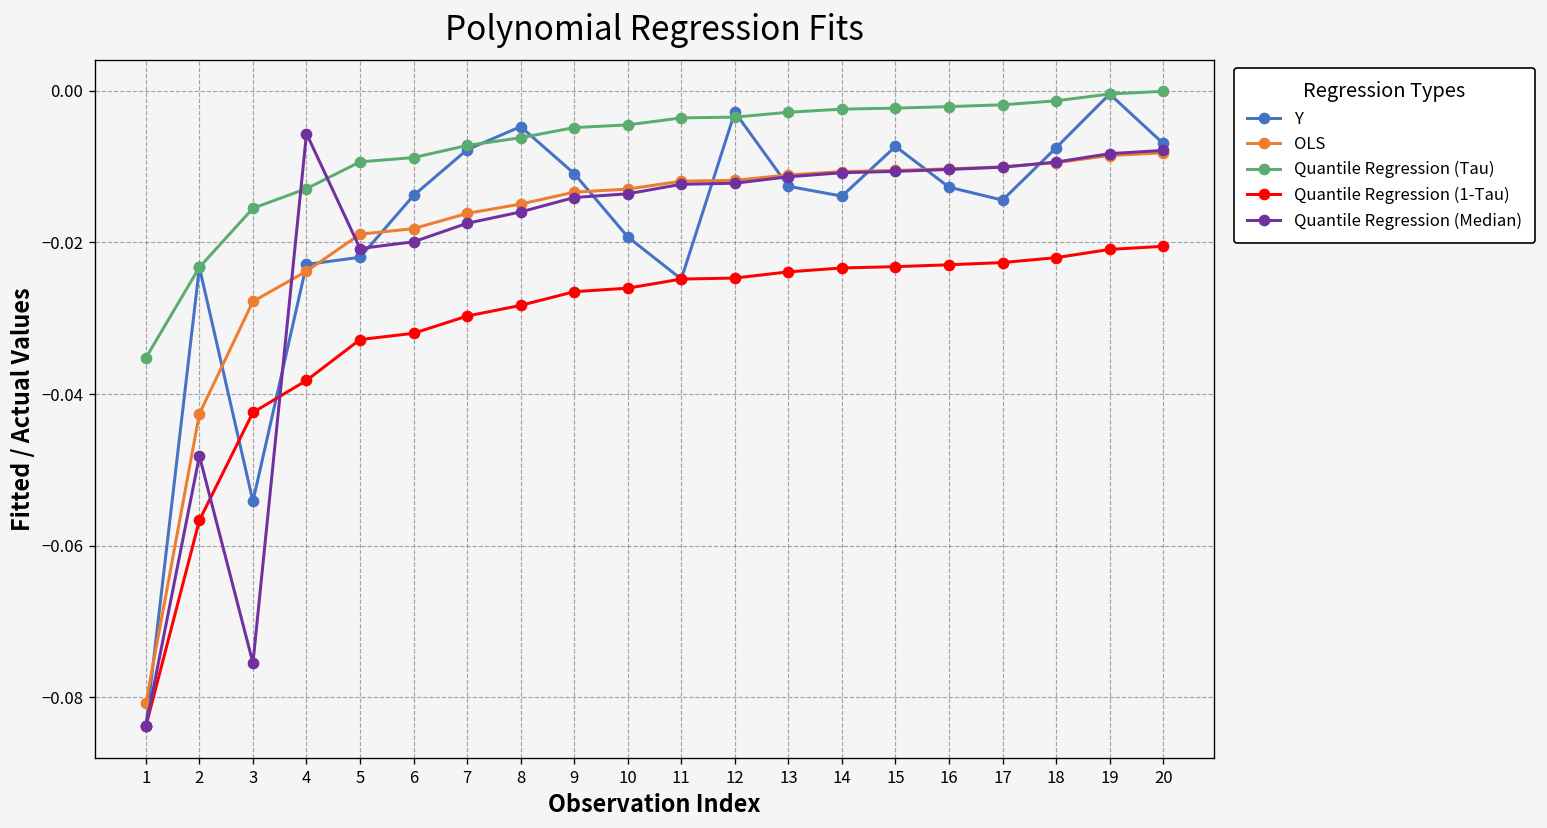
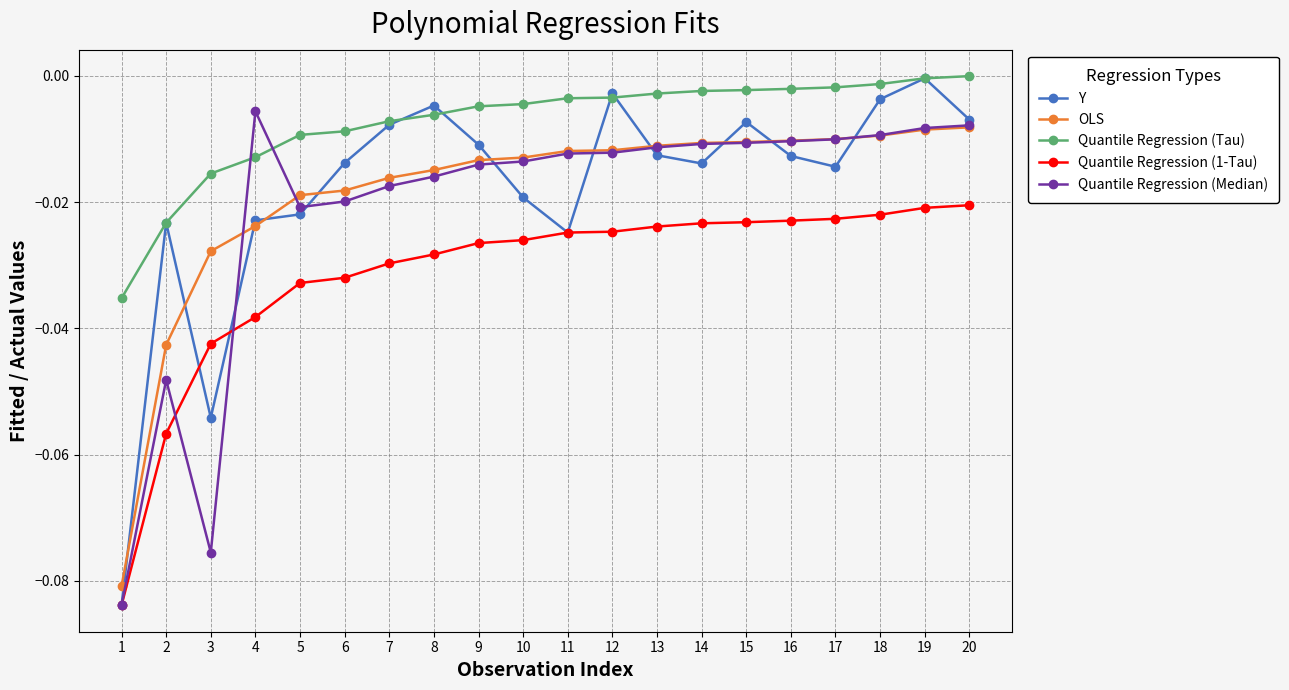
  {
    "Y": {
      "3": -0.054,
      "4": -0.023,
      "5": -0.022,
      "6": -0.014,
      "7": -0.008,
      "8": -0.005,
      "9": -0.011,
      "10": -0.019,
      "12": -0.003,
      "13": -0.013,
      "14": -0.014,
      "15": -0.007,
      "16": -0.013,
      "17": -0.014,
-     "18": -0.007,
+     "18": -0.004,
      "20": -0.007
    },
    "OLS": {
      "1": -0.081,
      "2": -0.043,
      "3": -0.028,
      "4": -0.024,
      "5": -0.019,
      "6": -0.018,
      "7": -0.016,
      "8": -0.015,
      "9": -0.013,
      "10": -0.013,
      "11": -0.012
    },
    "Quantile Regression (Tau)": {
      "1": -0.035,
      "3": -0.015,
      "4": -0.013,
      "5": -0.009,
      "6": -0.009,
      "7": -0.007,
      "8": -0.006,
      "9": -0.005,
      "10": -0.004,
      "11": -0.004,
      "12": -0.003,
      "13": -0.003,
      "14": -0.002,
      "15": -0.002,
      "16": -0.002,
      "17": -0.002,
      "18": -0.001,
      "20": 0.000
    },
    "Quantile Regression (1-Tau)": {
      "2": -0.057,
      "3": -0.042,
      "4": -0.038,
      "5": -0.033,
      "6": -0.032,
      "7": -0.030,
      "8": -0.028,
      "9": -0.026,
      "10": -0.026,
      "12": -0.025,
      "13": -0.024,
      "14": -0.023,
      "15": -0.023,
      "16": -0.023,
      "17": -0.023,
      "18": -0.022,
      "19": -0.021,
      "20": -0.021
    },
    "Quantile Regression (Median)": {
      "2": -0.048,
      "3": -0.075,
      "4": -0.006,
      "5": -0.021,
      "6": -0.020,
      "7": -0.017,
      "8": -0.016,
      "9": -0.014,
      "10": -0.014,
      "11": -0.012
    }
  }
